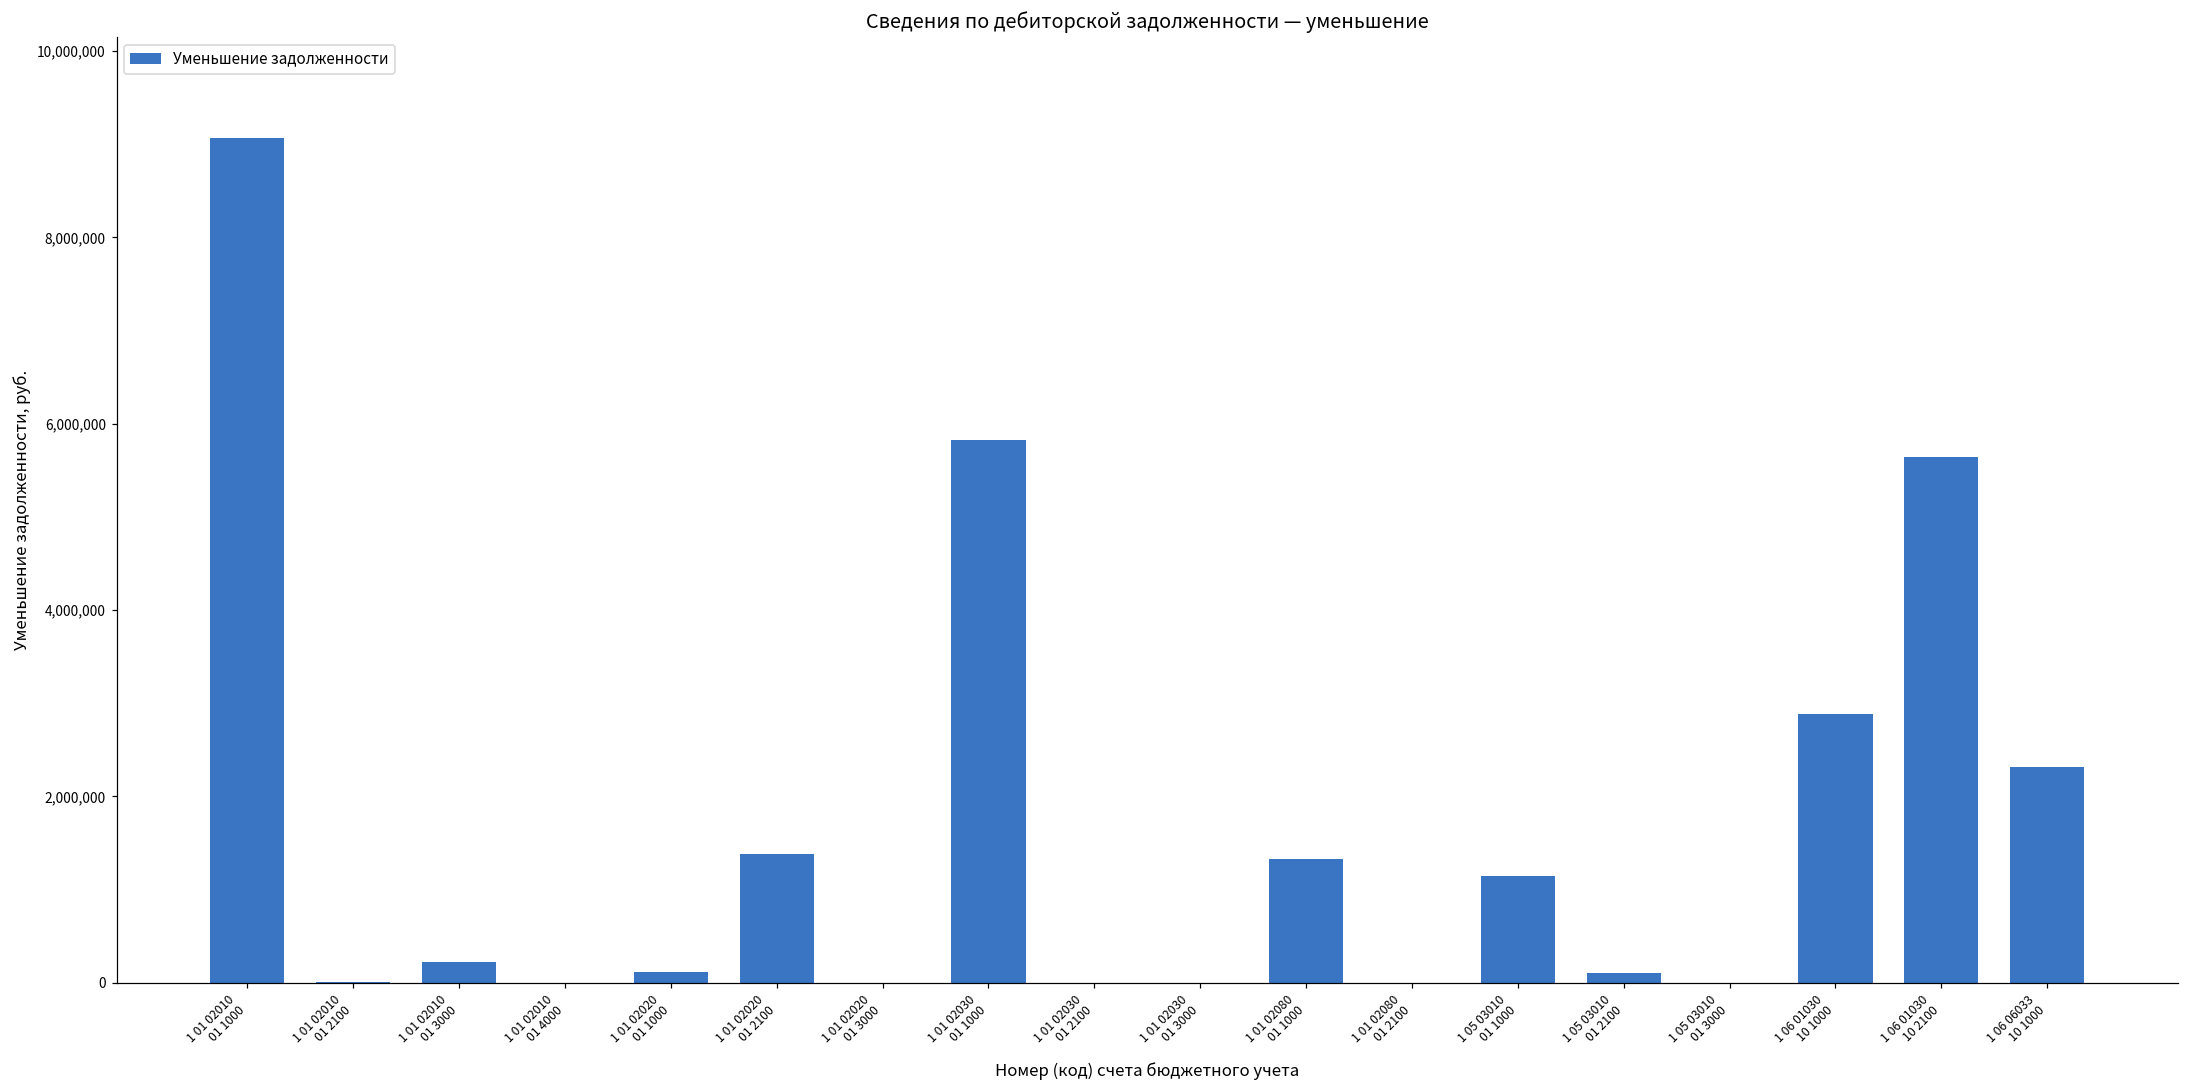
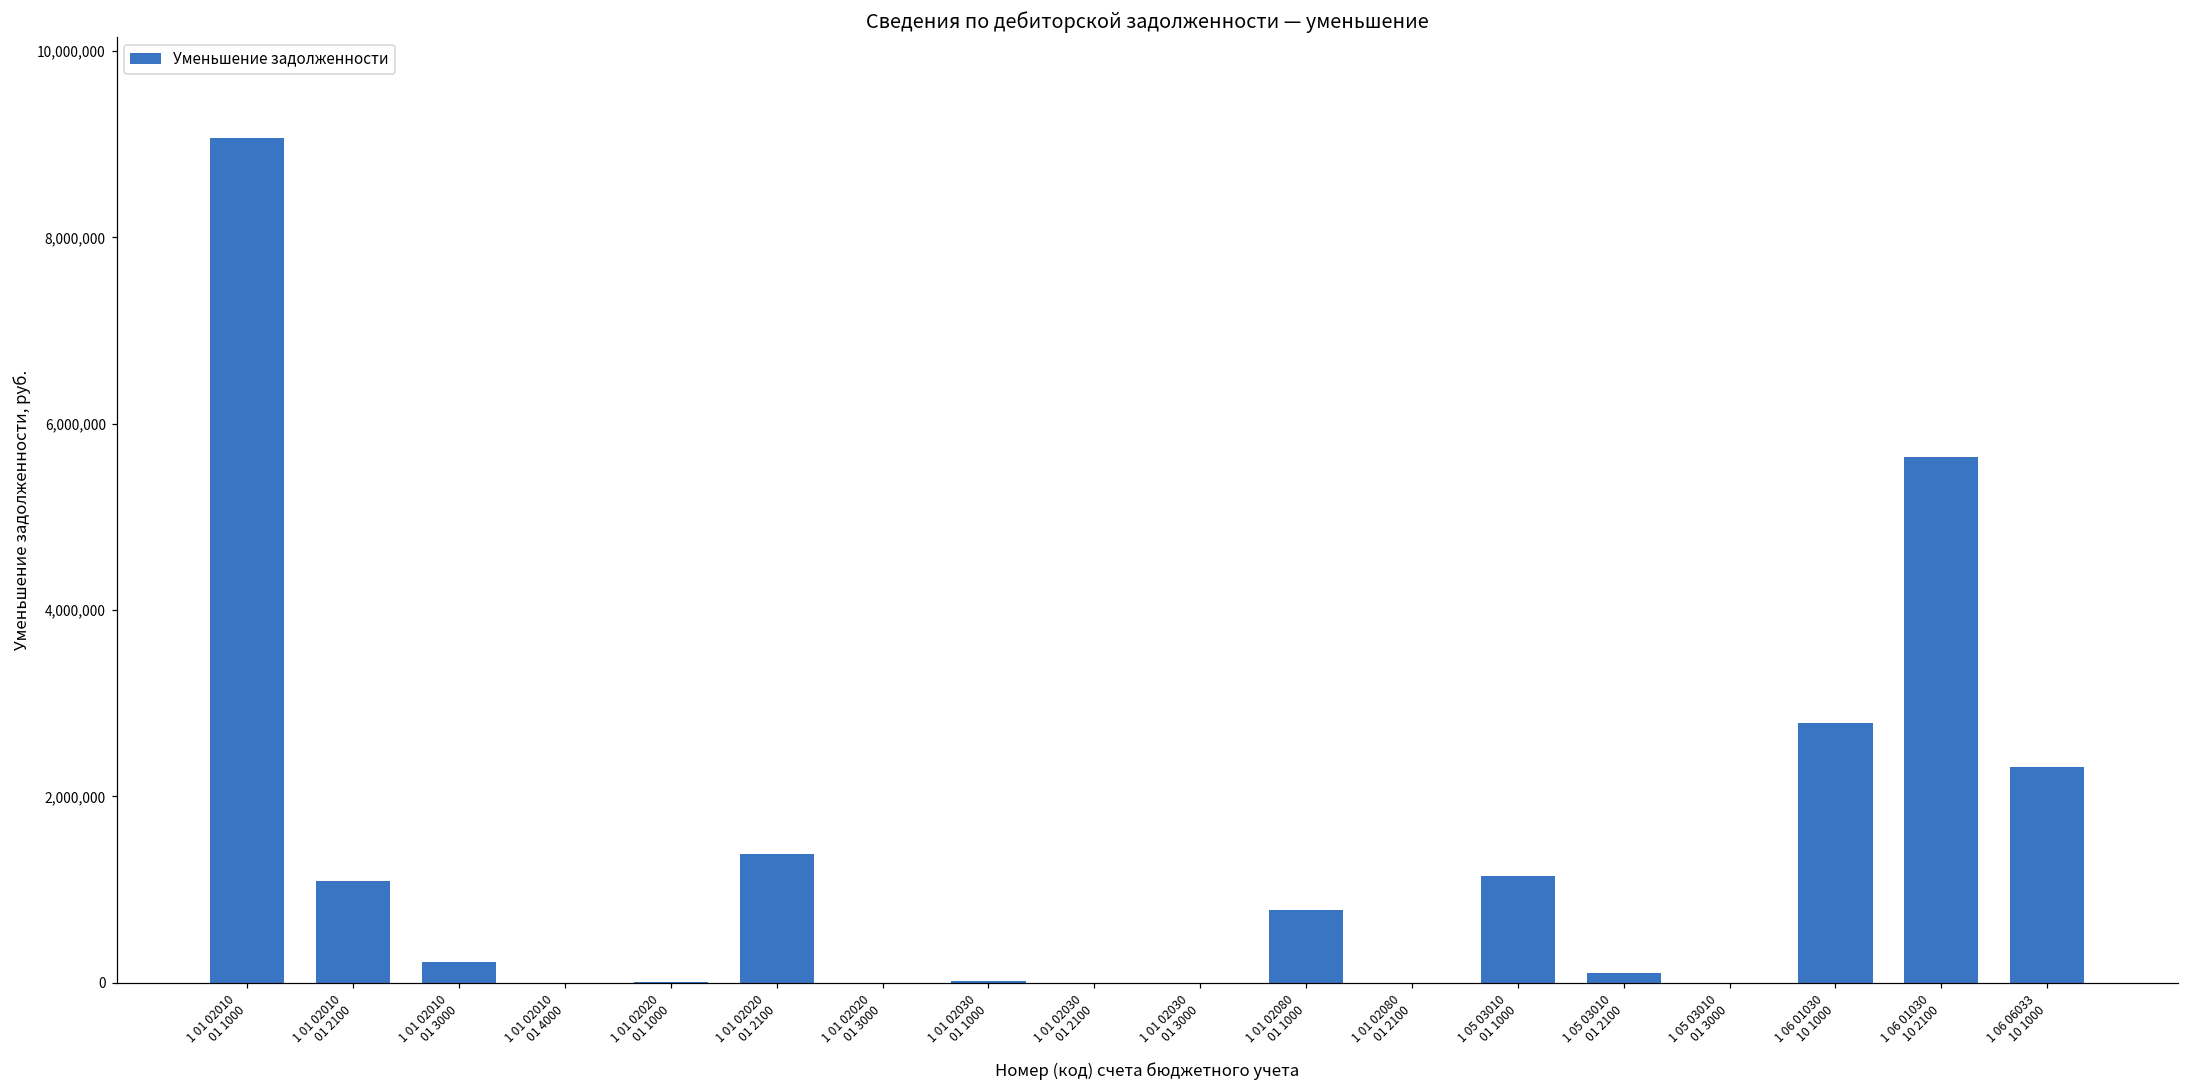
  {
    "1 01 02010 01 1000": "9,100,000",
-   "1 01 02010 01 2100": "0",
+   "1 01 02010 01 2100": "1,100,000",
    "1 01 02010 01 3000": "200,000",
-   "1 01 02020 01 1000": "100,000",
+   "1 01 02020 01 1000": "0",
    "1 01 02020 01 2100": "1,400,000",
-   "1 01 02030 01 1000": "5,800,000",
-   "1 01 02080 01 1000": "1,300,000",
+   "1 01 02030 01 1000": "0",
+   "1 01 02080 01 1000": "800,000",
    "1 05 03010 01 1000": "1,100,000",
    "1 05 03010 01 2100": "100,000",
-   "1 06 01030 10 1000": "2,900,000",
+   "1 06 01030 10 1000": "2,800,000",
    "1 06 01030 10 2100": "5,600,000",
    "1 06 06033 10 1000": "2,300,000"
  }
